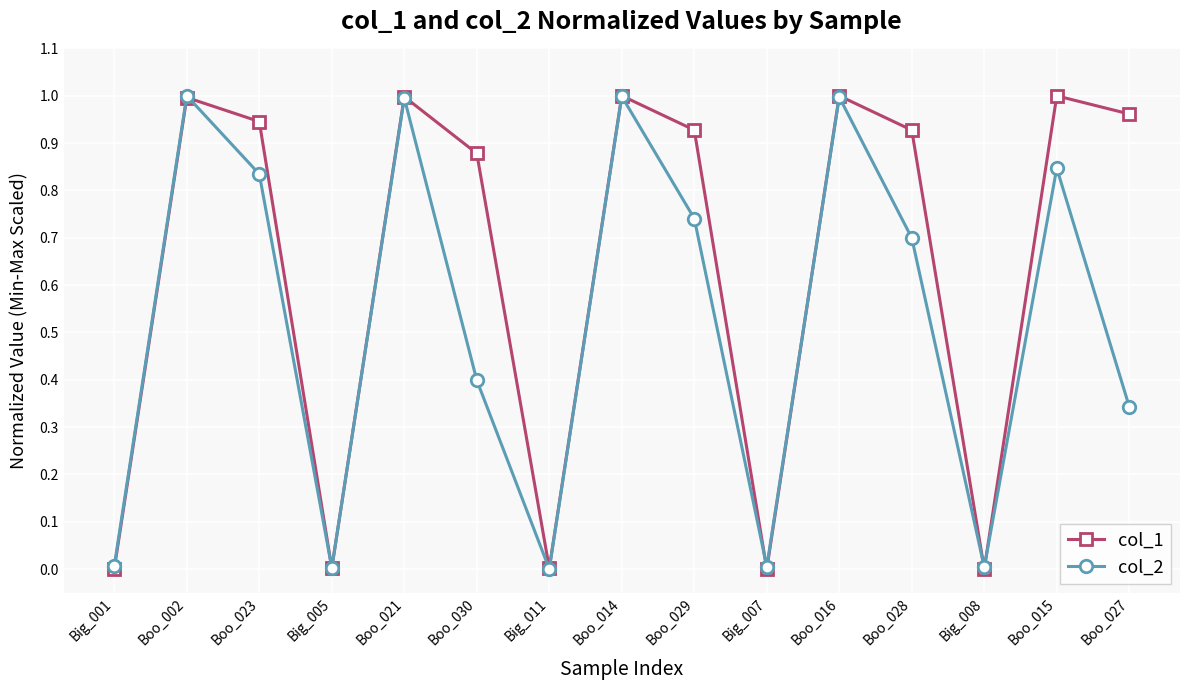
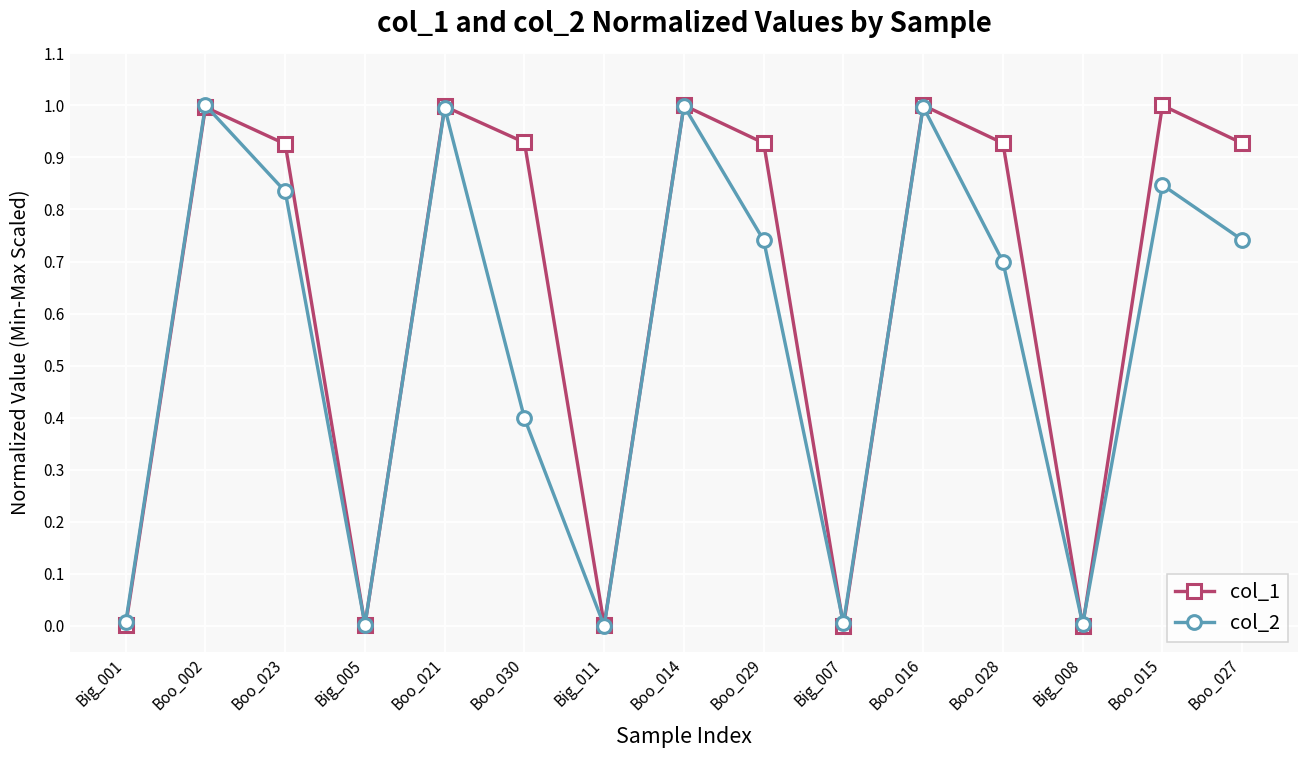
  {
    "col_1": {
      "Big_001": 0.00,
-     "Boo_023": 0.95,
-     "Boo_030": 0.88,
+     "Boo_023": 0.93,
+     "Boo_030": 0.93,
      "Boo_029": 0.93,
      "Boo_028": 0.93,
      "Boo_015": 1.00,
-     "Boo_027": 0.96
+     "Boo_027": 0.93
    },
    "col_2": {
      "Big_001": 0.01,
      "Boo_023": 0.83,
      "Boo_030": 0.40,
      "Boo_029": 0.74,
      "Boo_028": 0.70,
      "Boo_015": 0.85,
-     "Boo_027": 0.34
+     "Boo_027": 0.74
    }
  }
